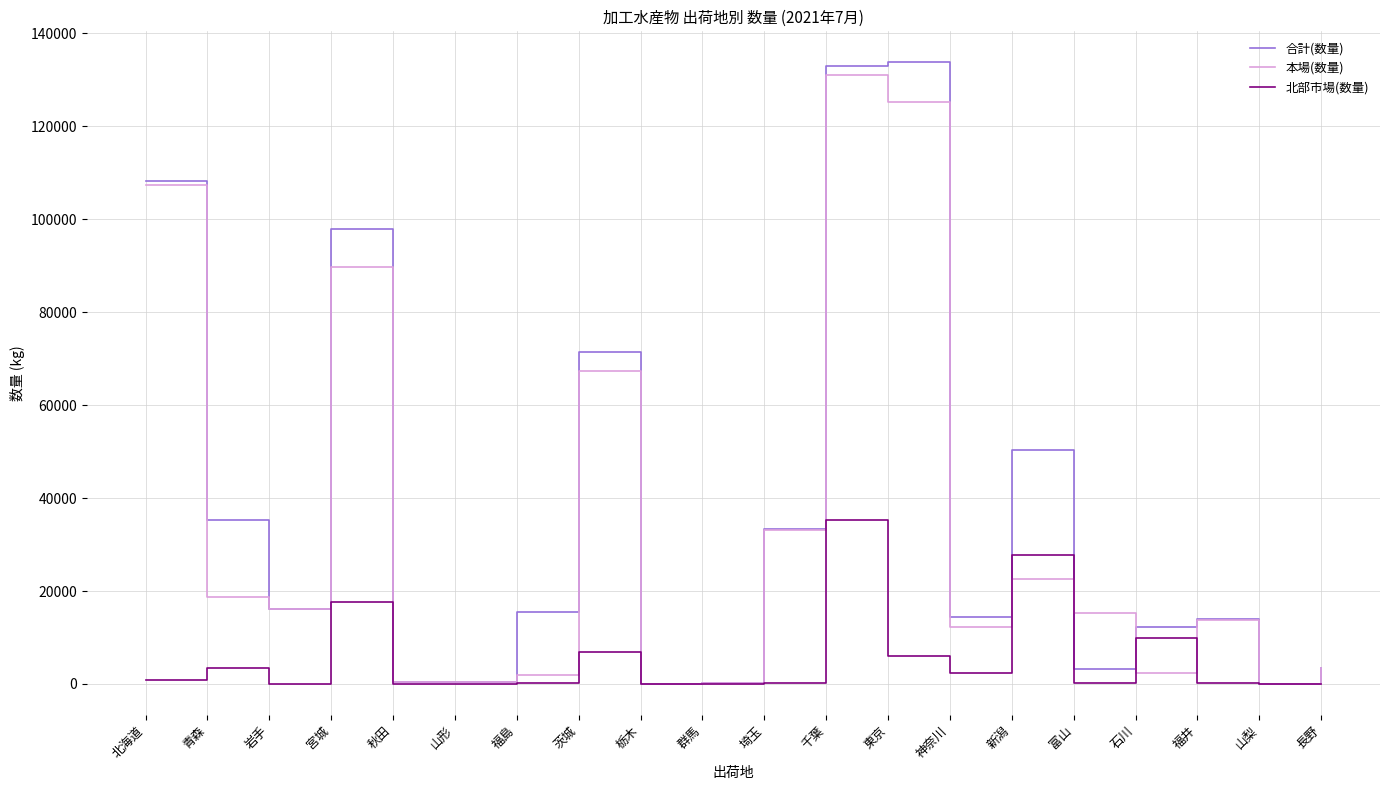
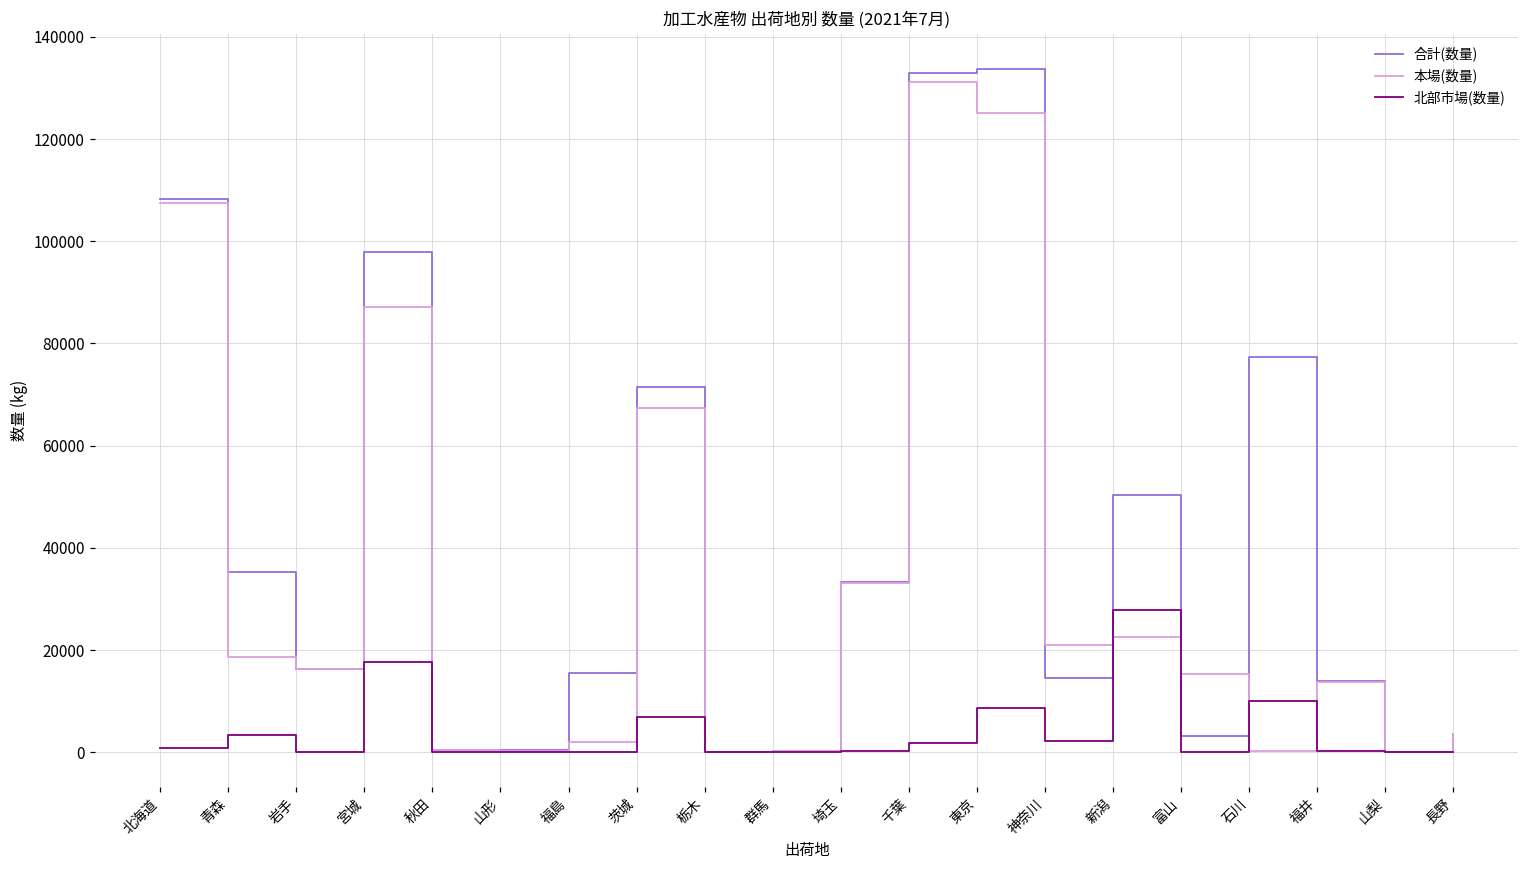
  {
    "合計(数量)": {
      "北海道": 108000,
      "青森": 35000,
      "宮城": 98000,
      "福島": 15000,
      "茨城": 71000,
      "千葉": 133000,
      "東京": 134000,
      "神奈川": 15000,
      "新潟": 50000,
      "富山": 3000,
-     "石川": 12000
+     "石川": 77000
    },
    "本場(数量)": {
      "北海道": 107000,
      "青森": 19000,
-     "宮城": 90000,
+     "宮城": 87000,
      "福島": 2000,
      "茨城": 67000,
      "千葉": 131000,
      "東京": 125000,
-     "神奈川": 12000,
+     "神奈川": 21000,
      "新潟": 23000,
      "富山": 15000,
-     "石川": 2000
+     "石川": 0
    },
    "北部市場(数量)": {
      "北海道": 1000,
      "青森": 3000,
      "岩手": 0,
      "宮城": 18000,
      "福島": 0,
      "茨城": 7000,
      "埼玉": 0,
-     "千葉": 35000,
-     "東京": 6000,
+     "千葉": 2000,
+     "東京": 9000,
      "神奈川": 2000,
      "新潟": 28000,
      "富山": 0,
      "石川": 10000,
      "福井": 0,
      "長野": 0
    }
  }
